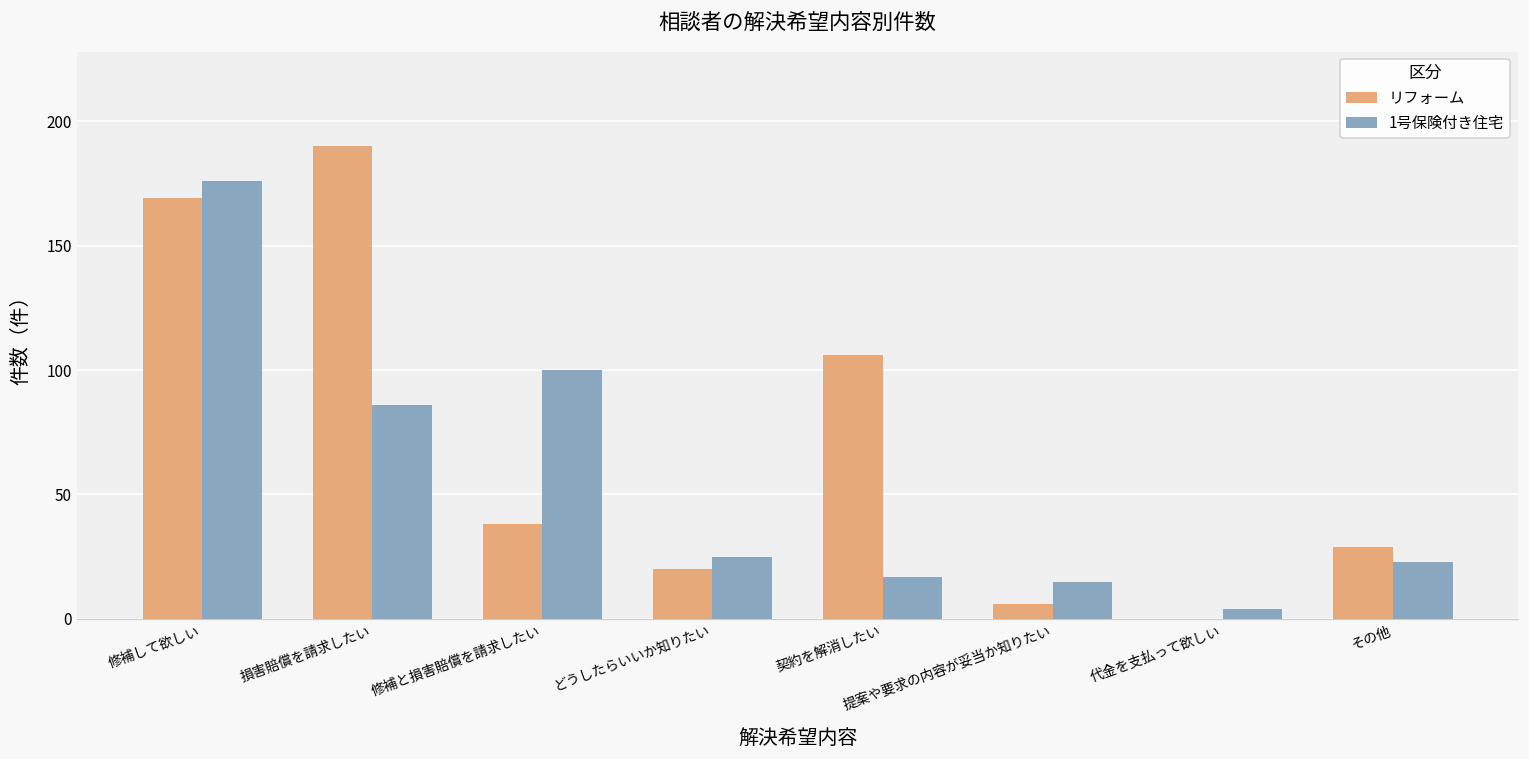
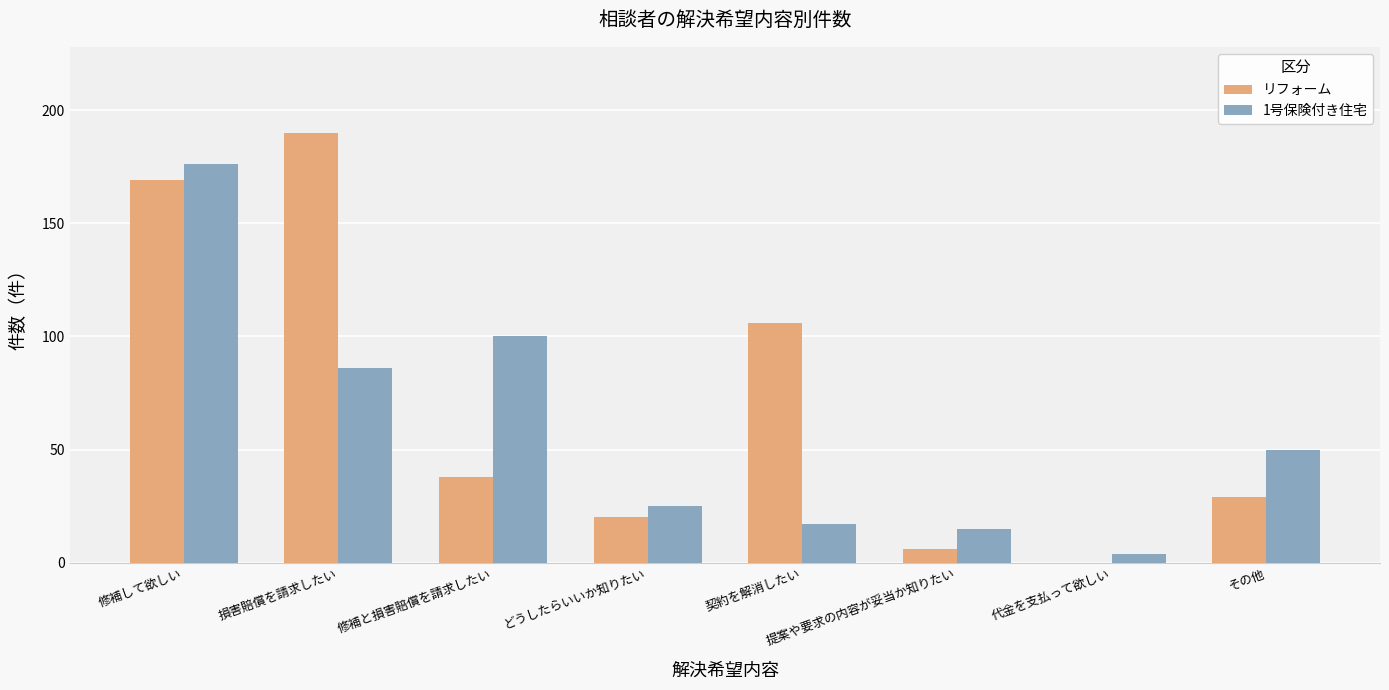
  {
    "リフォーム": {
      "修補して欲しい": 169,
      "損害賠償を請求したい": 190,
      "修補と損害賠償を請求したい": 38,
      "どうしたらいいか知りたい": 20,
      "契約を解消したい": 106,
      "提案や要求の内容が妥当か知りたい": 6,
      "代金を支払って欲しい": 0,
      "その他": 29
    },
    "1号保険付き住宅": {
      "修補して欲しい": 176,
      "損害賠償を請求したい": 86,
      "修補と損害賠償を請求したい": 100,
      "どうしたらいいか知りたい": 25,
      "契約を解消したい": 17,
      "提案や要求の内容が妥当か知りたい": 15,
      "代金を支払って欲しい": 4,
-     "その他": 23
+     "その他": 50
    }
  }
